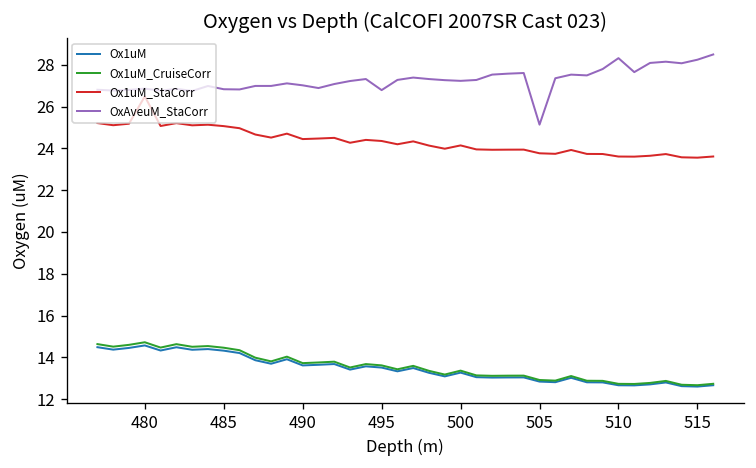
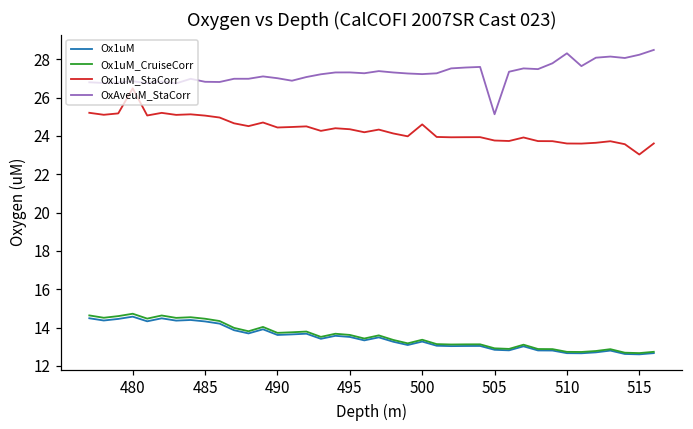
  {
    "Ox1uM": {
      "480": 14.6
    },
    "Ox1uM_CruiseCorr": {
      "480": 14.7
    },
    "Ox1uM_StaCorr": {
      "485": 25.1,
      "490": 24.4,
      "495": 24.4,
-     "500": 24.1,
+     "500": 24.6,
      "505": 23.8,
      "510": 23.6,
-     "515": 23.6
+     "515": 23.0
    },
    "OxAveuM_StaCorr": {
      "485": 26.8,
      "490": 27.0,
-     "495": 26.8,
+     "495": 27.3,
      "500": 27.2,
      "505": 25.1,
      "510": 28.3,
      "515": 28.2
    }
  }
